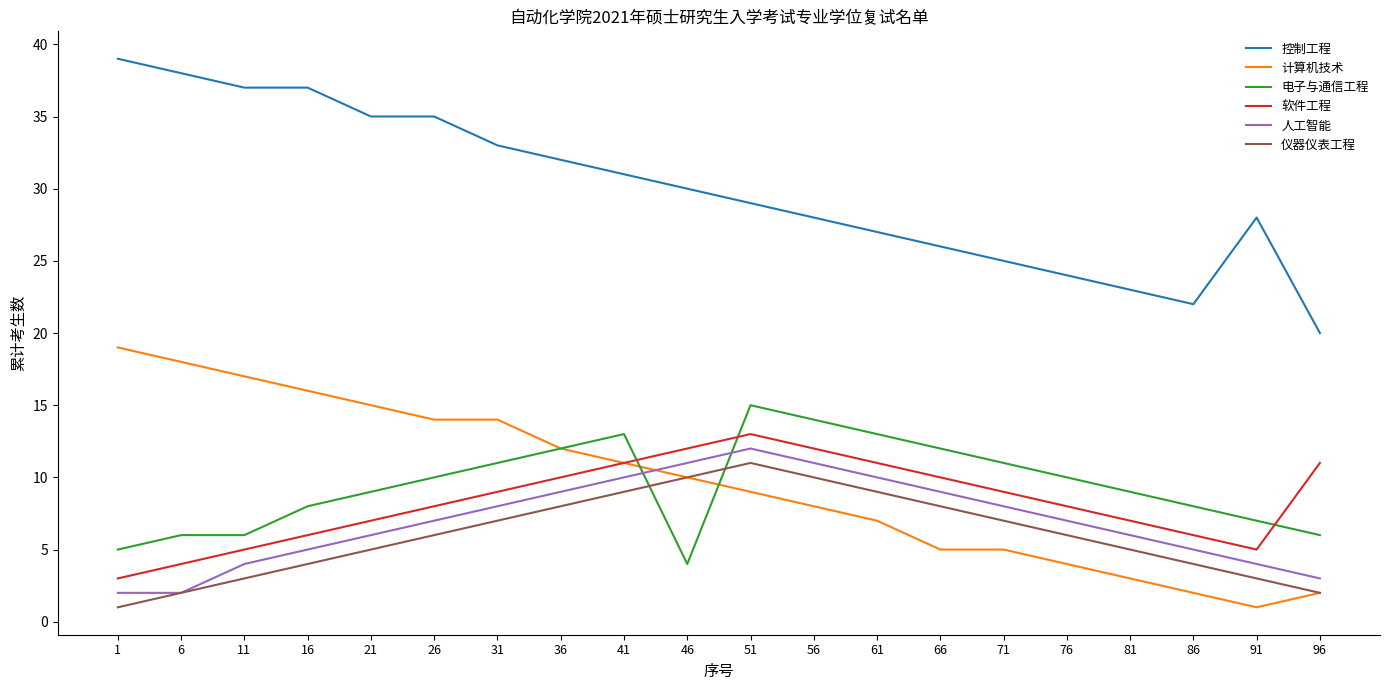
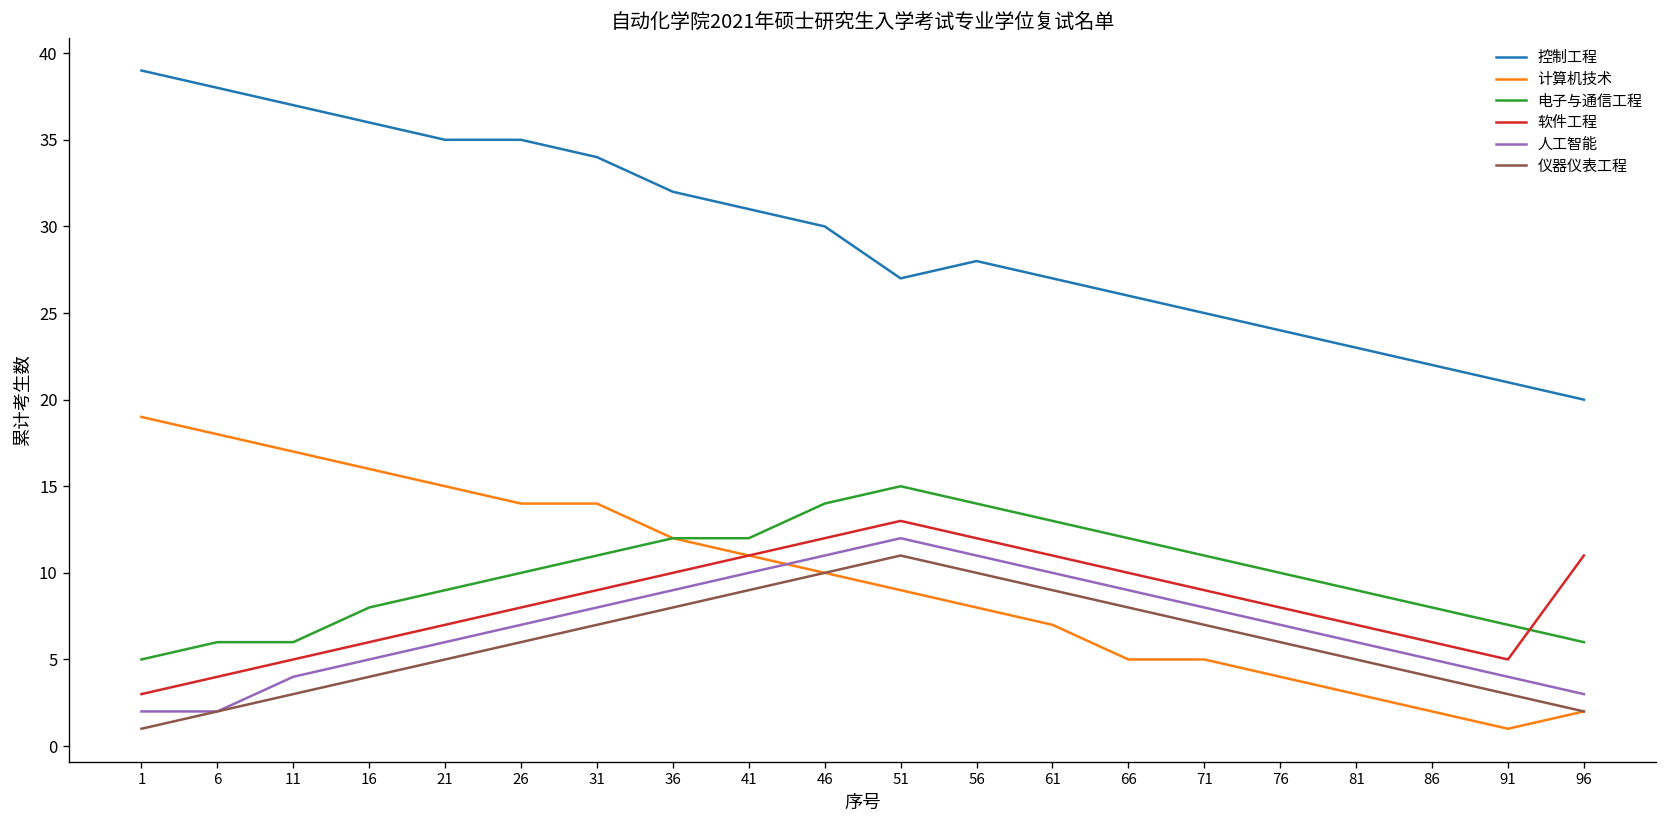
  {
    "控制工程": {
      "1": 39,
      "6": 38,
      "11": 37,
-     "16": 37,
+     "16": 36,
      "21": 35,
      "26": 35,
-     "31": 33,
+     "31": 34,
      "36": 32,
      "41": 31,
      "46": 30,
-     "51": 29,
+     "51": 27,
      "56": 28,
      "61": 27,
      "66": 26,
      "71": 25,
      "76": 24,
      "81": 23,
      "86": 22,
-     "91": 28,
+     "91": 21,
      "96": 20
    },
    "计算机技术": {
      "1": 19,
      "6": 18,
      "11": 17,
      "16": 16,
      "21": 15,
      "26": 14,
      "31": 14,
      "51": 9,
      "56": 8,
      "61": 7,
      "66": 5,
      "71": 5,
      "76": 4,
      "81": 3,
      "86": 2,
      "91": 1
    },
    "电子与通信工程": {
      "1": 5,
      "6": 6,
      "11": 6,
      "16": 8,
      "21": 9,
      "26": 10,
      "31": 11,
-     "41": 13,
-     "46": 4,
+     "41": 12,
+     "46": 14,
      "51": 15,
      "56": 14,
      "61": 13,
      "66": 12,
      "71": 11,
      "76": 10,
      "81": 9,
      "86": 8,
      "91": 7,
      "96": 6
    },
    "软件工程": {
      "1": 3,
      "6": 4,
      "11": 5,
      "16": 6,
      "21": 7,
      "26": 8,
      "31": 9,
      "36": 10,
      "46": 12,
      "51": 13,
      "56": 12,
      "61": 11,
      "66": 10,
      "71": 9,
      "76": 8,
      "81": 7,
      "86": 6,
      "91": 5,
      "96": 11
    },
    "人工智能": {
      "1": 2,
      "11": 4,
      "16": 5,
      "21": 6,
      "26": 7,
      "31": 8,
      "36": 9,
      "41": 10,
      "46": 11,
      "51": 12,
      "56": 11,
      "61": 10,
      "66": 9,
      "71": 8,
      "76": 7,
      "81": 6,
      "86": 5,
      "91": 4,
      "96": 3
    },
    "仪器仪表工程": {
      "1": 1,
      "11": 3,
      "16": 4,
      "21": 5,
      "26": 6,
      "31": 7,
      "36": 8,
      "41": 9,
      "51": 11,
      "56": 10,
      "61": 9,
      "66": 8,
      "71": 7,
      "76": 6,
      "81": 5,
      "86": 4,
      "91": 3
    }
  }
